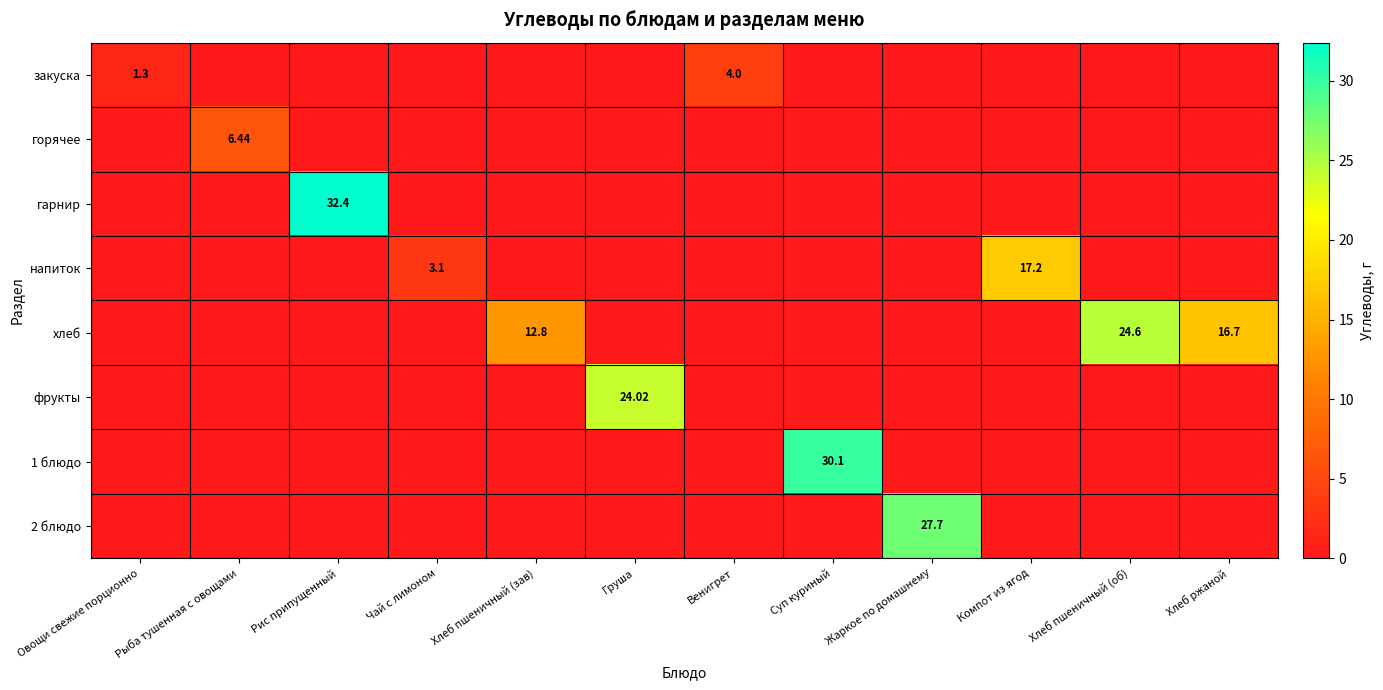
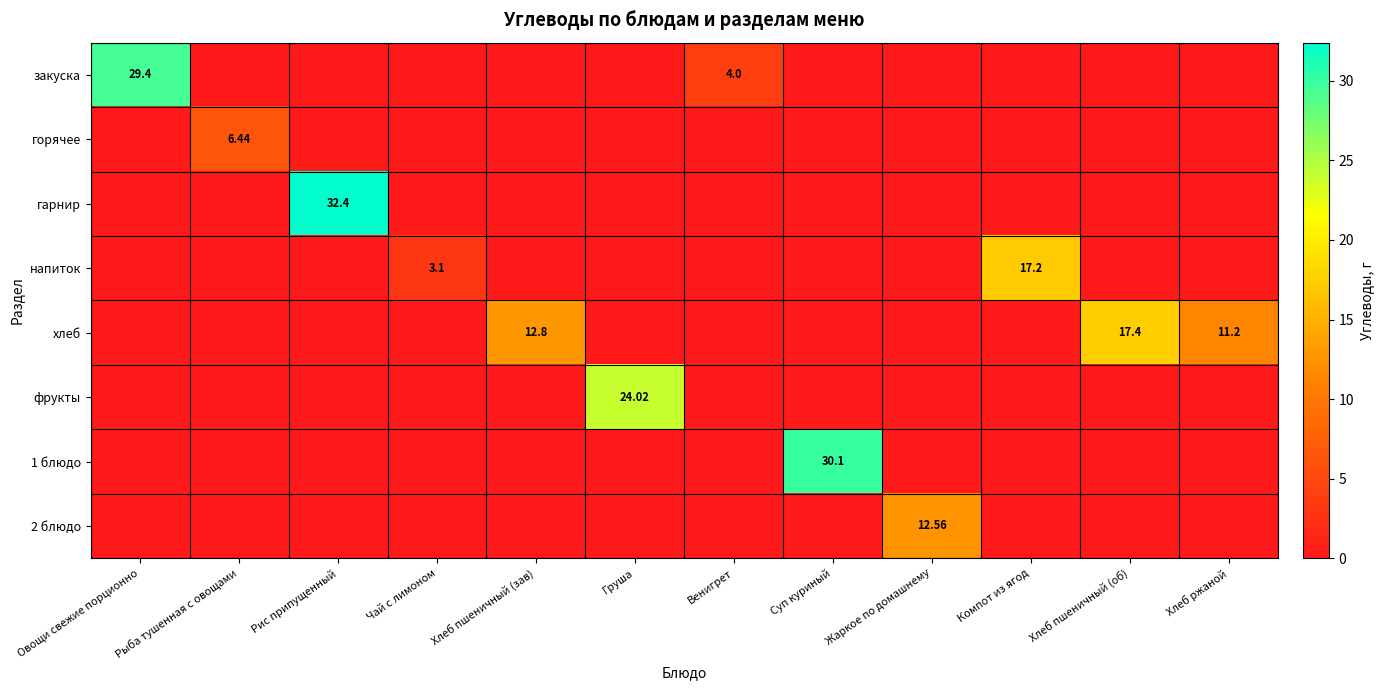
  {
    "закуска": {
-     "Овощи свежие порционно": 1.3,
+     "Овощи свежие порционно": 29.4,
      "Венигрет": 4.0
    },
    "горячее": {
      "Рыба тушенная с овощами": 6.44
    },
    "гарнир": {
      "Рис припущенный": 32.4
    },
    "напиток": {
      "Чай с лимоном": 3.1,
      "Компот из ягод": 17.2
    },
    "хлеб": {
      "Хлеб пшеничный (зав)": 12.8,
-     "Хлеб пшеничный (об)": 24.6,
-     "Хлеб ржаной": 16.7
+     "Хлеб пшеничный (об)": 17.4,
+     "Хлеб ржаной": 11.2
    },
    "фрукты": {
      "Груша": 24.02
    },
    "1 блюдо": {
      "Суп куриный": 30.1
    },
    "2 блюдо": {
-     "Жаркое по домашнему": 27.7
+     "Жаркое по домашнему": 12.56
    }
  }
